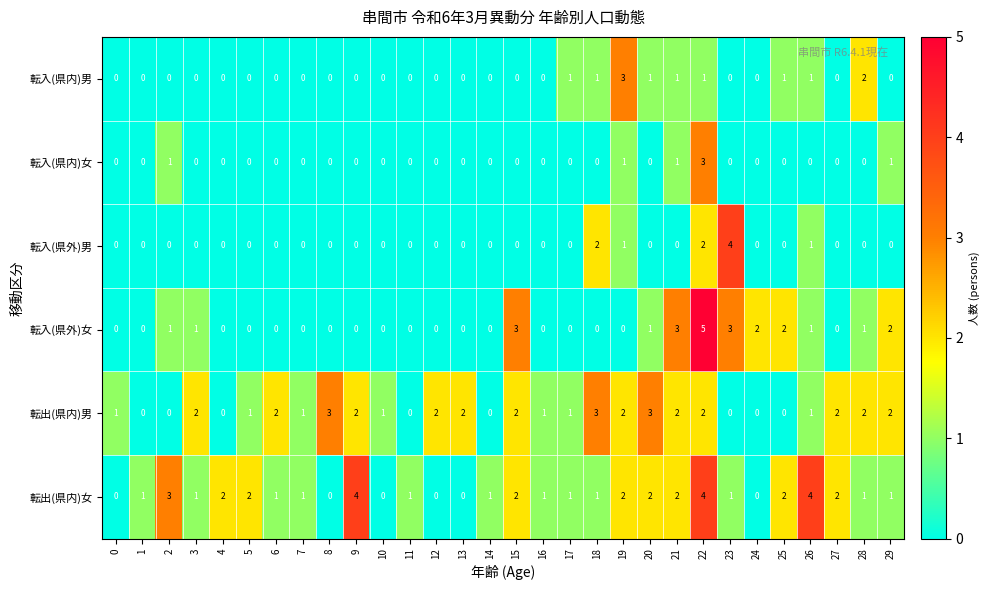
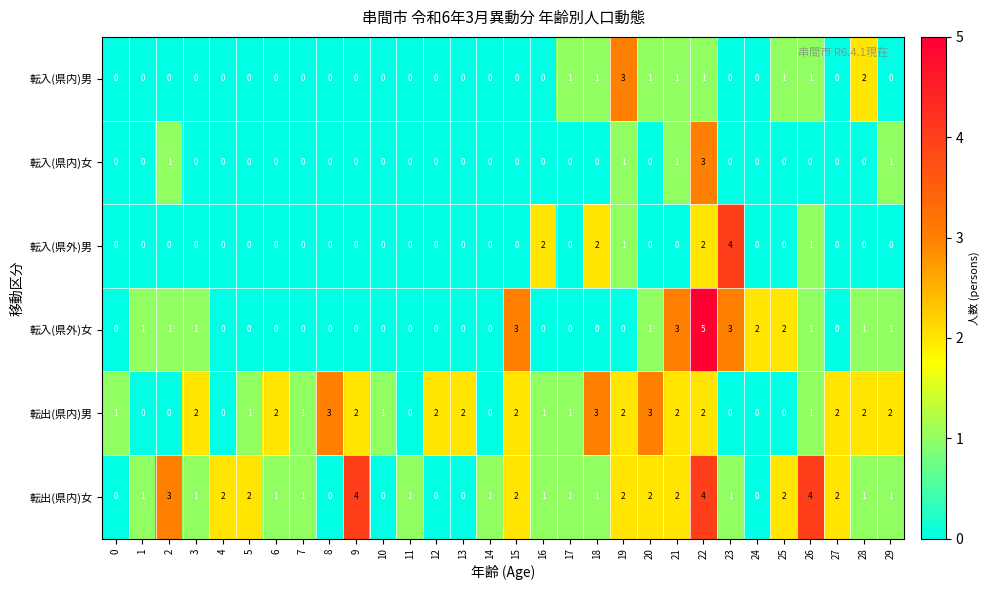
  {
    "転入(県内)男": {
      "0": 0,
      "1": 0,
      "2": 0,
      "3": 0,
      "4": 0,
      "5": 0,
      "6": 0,
      "7": 0,
      "8": 0,
      "9": 0,
      "10": 0,
      "11": 0,
      "12": 0,
      "13": 0,
      "14": 0,
      "15": 0,
      "16": 0,
      "17": 1,
      "18": 1,
      "19": 3,
      "20": 1,
      "21": 1,
      "22": 1,
      "23": 0,
      "24": 0,
      "25": 1,
      "26": 1,
      "28": 2,
      "29": 0
    },
    "転入(県内)女": {
      "0": 0,
      "1": 0,
      "2": 1,
      "3": 0,
      "4": 0,
      "5": 0,
      "6": 0,
      "7": 0,
      "8": 0,
      "9": 0,
      "10": 0,
      "11": 0,
      "12": 0,
      "13": 0,
      "14": 0,
      "15": 0,
      "16": 0,
      "17": 0,
      "18": 0,
      "19": 1,
      "20": 0,
      "21": 1,
      "22": 3,
      "23": 0,
      "24": 0,
      "25": 0,
      "26": 0,
      "27": 0,
      "28": 0,
      "29": 1
    },
    "転入(県外)男": {
      "0": 0,
      "1": 0,
      "2": 0,
      "3": 0,
      "4": 0,
      "5": 0,
      "6": 0,
      "7": 0,
      "8": 0,
      "9": 0,
      "10": 0,
      "11": 0,
      "12": 0,
      "13": 0,
      "14": 0,
      "15": 0,
-     "16": 0,
+     "16": 2,
      "17": 0,
      "18": 2,
      "19": 1,
      "20": 0,
      "21": 0,
      "22": 2,
      "23": 4,
      "24": 0,
      "25": 0,
      "26": 1,
      "27": 0,
      "28": 0,
      "29": 0
    },
    "転入(県外)女": {
      "0": 0,
-     "1": 0,
+     "1": 1,
      "2": 1,
      "3": 1,
      "4": 0,
      "5": 0,
      "6": 0,
      "7": 0,
      "8": 0,
      "9": 0,
      "10": 0,
      "11": 0,
      "12": 0,
      "13": 0,
      "14": 0,
      "15": 3,
      "16": 0,
      "17": 0,
      "18": 0,
      "19": 0,
      "20": 1,
      "21": 3,
      "22": 5,
      "23": 3,
      "24": 2,
      "25": 2,
      "26": 1,
      "27": 0,
      "28": 1,
-     "29": 2
+     "29": 1
    },
    "転出(県内)男": {
      "0": 1,
      "1": 0,
      "2": 0,
      "3": 2,
      "4": 0,
      "5": 1,
      "6": 2,
      "7": 1,
      "8": 3,
      "9": 2,
      "10": 1,
      "11": 0,
      "12": 2,
      "13": 2,
      "14": 0,
      "15": 2,
      "16": 1,
      "17": 1,
      "18": 3,
      "19": 2,
      "20": 3,
      "21": 2,
      "22": 2,
      "23": 0,
      "24": 0,
      "25": 0,
      "26": 1,
      "27": 2,
      "28": 2,
      "29": 2
    },
    "転出(県内)女": {
      "0": 0,
      "1": 1,
      "2": 3,
      "3": 1,
      "4": 2,
      "5": 2,
      "6": 1,
      "7": 1,
      "8": 0,
      "9": 4,
      "10": 0,
      "11": 1,
      "12": 0,
      "13": 0,
      "14": 1,
      "15": 2,
      "16": 1,
      "17": 1,
      "18": 1,
      "19": 2,
      "20": 2,
      "21": 2,
      "22": 4,
      "23": 1,
      "24": 0,
      "25": 2,
      "26": 4,
      "27": 2,
      "28": 1,
      "29": 1
    }
  }
